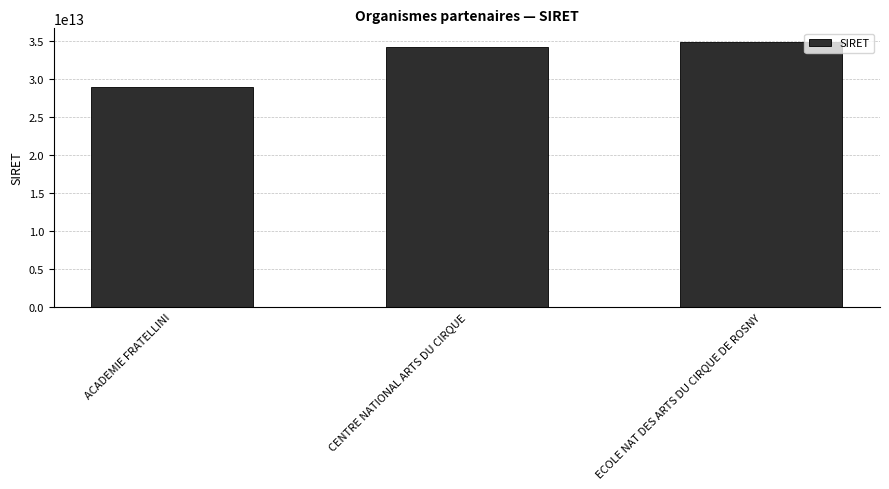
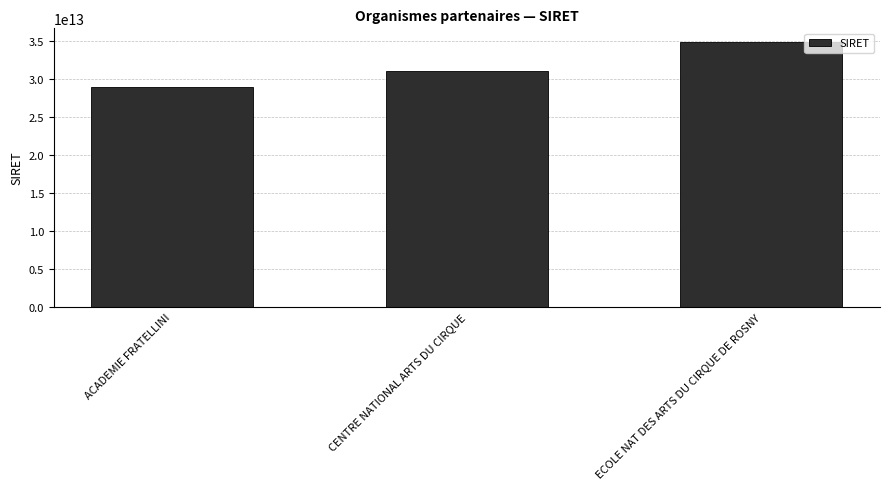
  {
    "ACADEMIE FRATELLINI": 29000000000000,
-   "CENTRE NATIONAL ARTS DU CIRQUE": 34000000000000,
+   "CENTRE NATIONAL ARTS DU CIRQUE": 31000000000000,
    "ECOLE NAT DES ARTS DU CIRQUE DE ROSNY": 35000000000000
  }
